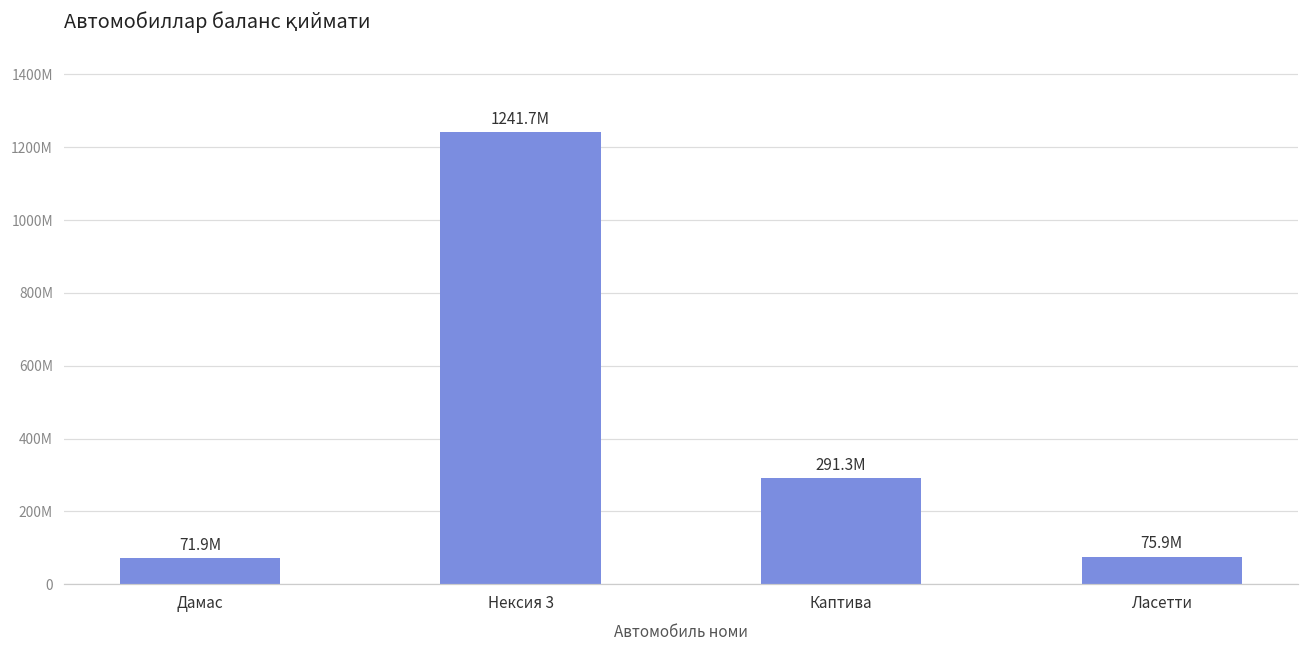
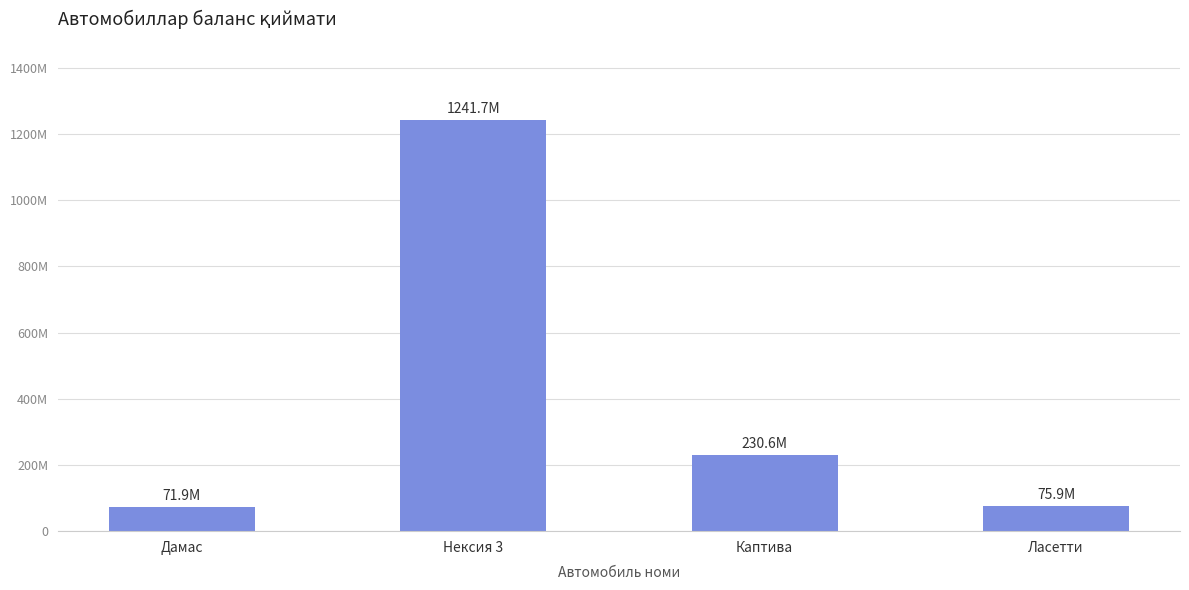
  {
    "Дамас": "71.9M",
    "Нексия 3": "1241.7M",
-   "Каптива": "291.3M",
+   "Каптива": "230.6M",
    "Ласетти": "75.9M"
  }
